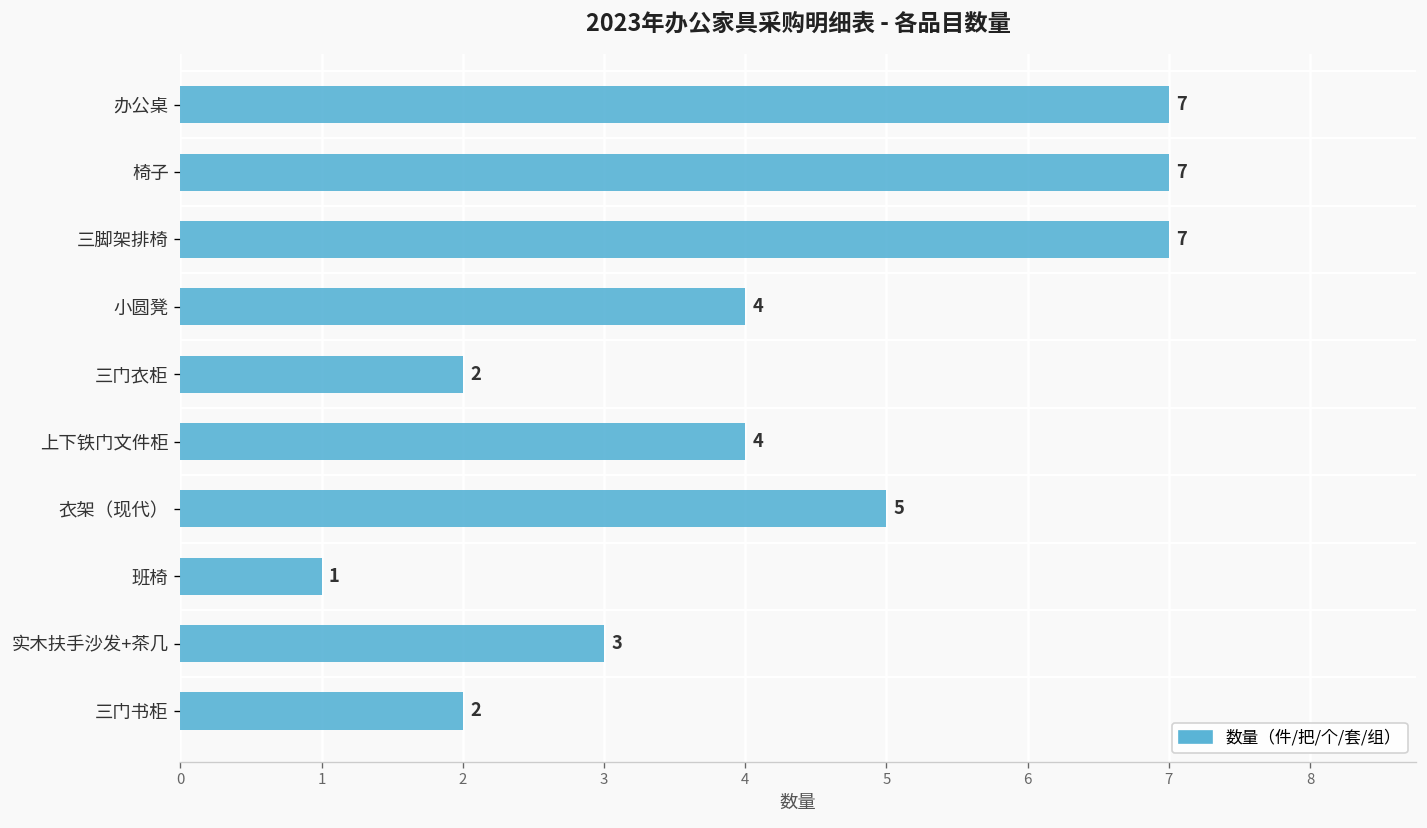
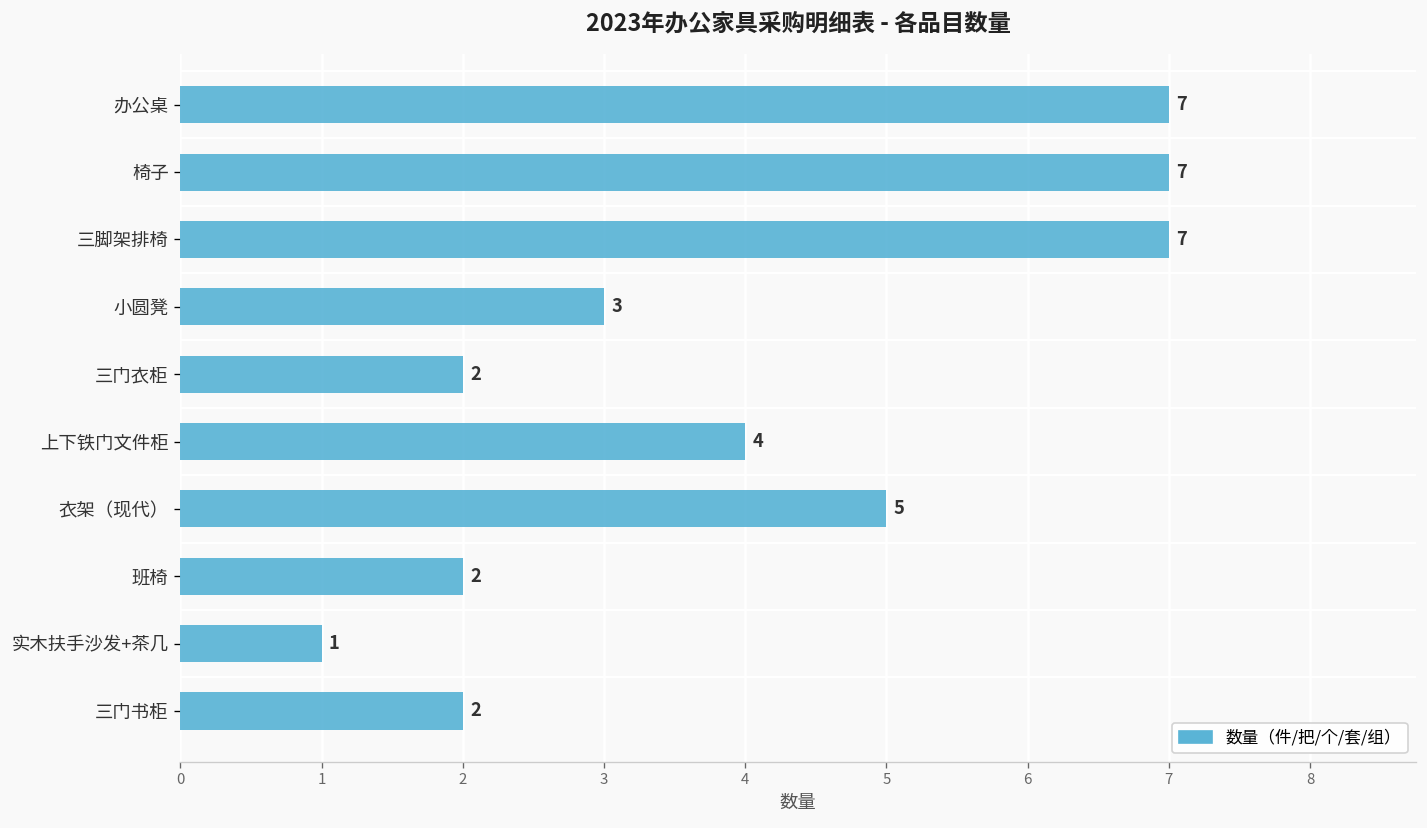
  {
    "办公桌": 7,
    "椅子": 7,
    "三脚架排椅": 7,
-   "小圆凳": 4,
+   "小圆凳": 3,
    "三门衣柜": 2,
    "上下铁门文件柜": 4,
    "衣架（现代）": 5,
-   "班椅": 1,
-   "实木扶手沙发+茶几": 3,
+   "班椅": 2,
+   "实木扶手沙发+茶几": 1,
    "三门书柜": 2
  }
